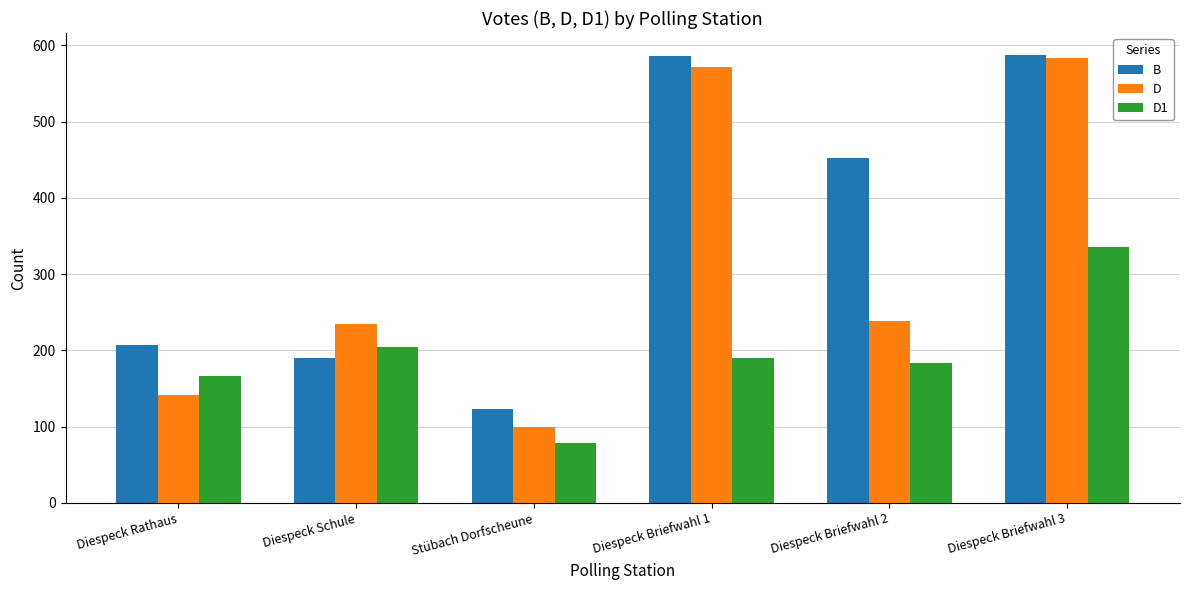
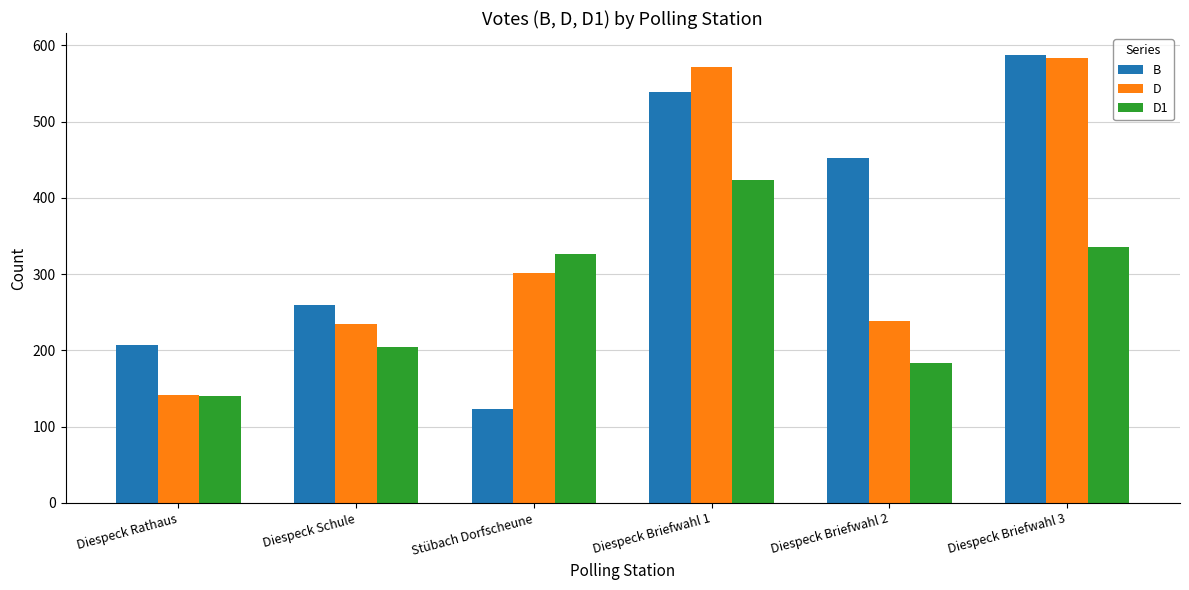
  {
    "B": {
      "Diespeck Rathaus": 210,
-     "Diespeck Schule": 190,
+     "Diespeck Schule": 260,
      "Stübach Dorfscheune": 120,
-     "Diespeck Briefwahl 1": 590,
+     "Diespeck Briefwahl 1": 540,
      "Diespeck Briefwahl 2": 450,
      "Diespeck Briefwahl 3": 590
    },
    "D": {
      "Diespeck Rathaus": 140,
      "Diespeck Schule": 240,
-     "Stübach Dorfscheune": 100,
+     "Stübach Dorfscheune": 300,
      "Diespeck Briefwahl 1": 570,
      "Diespeck Briefwahl 2": 240,
      "Diespeck Briefwahl 3": 580
    },
    "D1": {
-     "Diespeck Rathaus": 170,
+     "Diespeck Rathaus": 140,
      "Diespeck Schule": 210,
-     "Stübach Dorfscheune": 80,
-     "Diespeck Briefwahl 1": 190,
+     "Stübach Dorfscheune": 330,
+     "Diespeck Briefwahl 1": 420,
      "Diespeck Briefwahl 2": 180,
      "Diespeck Briefwahl 3": 340
    }
  }
